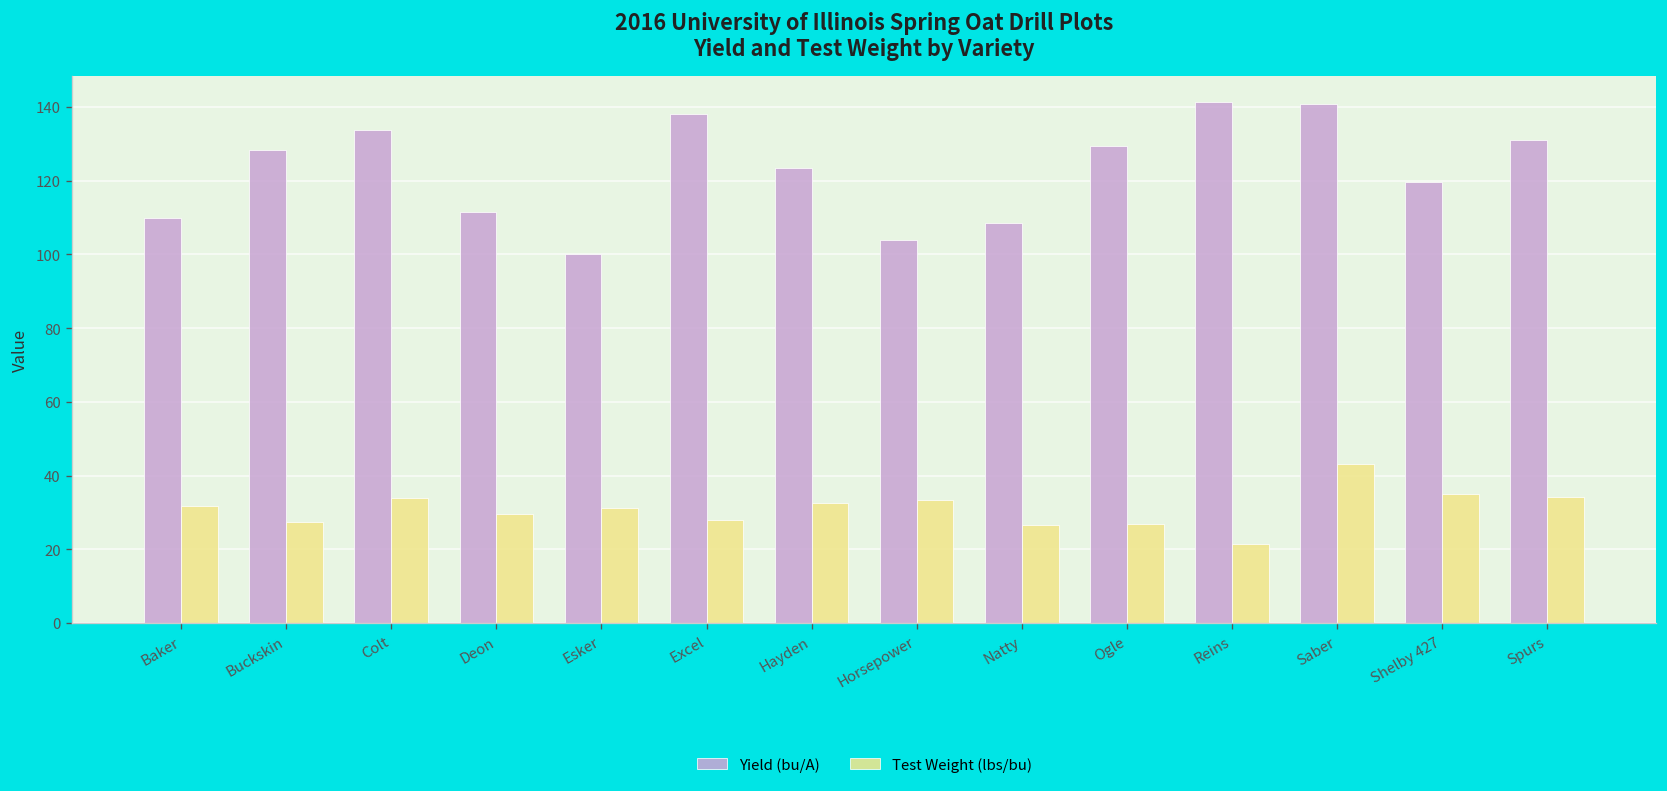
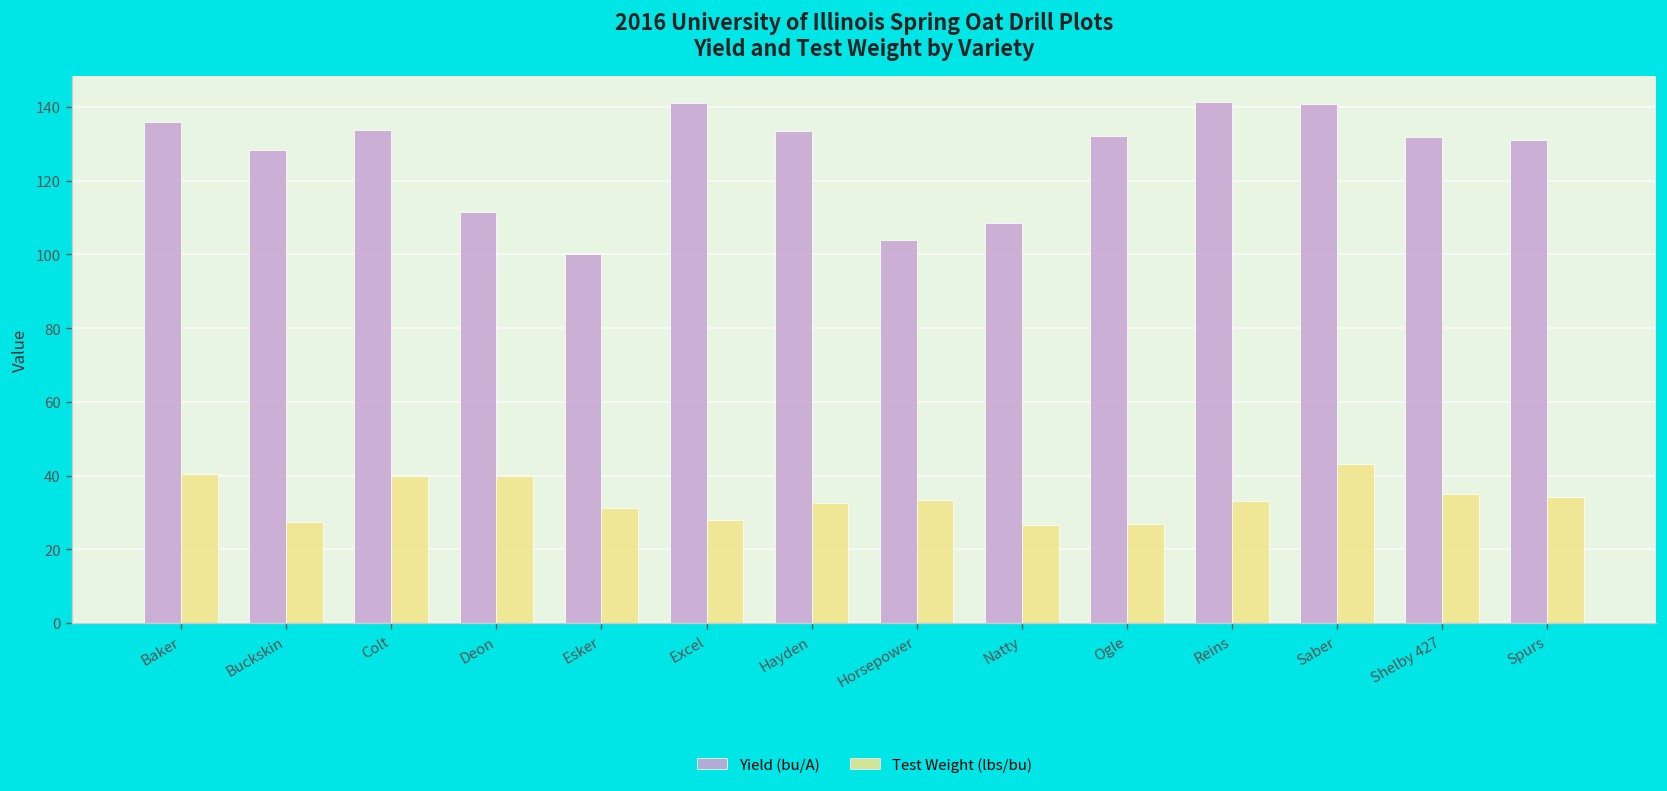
  {
    "Yield (bu/A)": {
-     "Baker": 110,
+     "Baker": 136,
      "Buckskin": 128,
      "Colt": 134,
      "Deon": 112,
      "Esker": 100,
-     "Excel": 138,
-     "Hayden": 123,
+     "Excel": 141,
+     "Hayden": 133,
      "Horsepower": 104,
      "Natty": 108,
-     "Ogle": 130,
+     "Ogle": 132,
      "Reins": 141,
      "Saber": 141,
-     "Shelby 427": 120,
+     "Shelby 427": 132,
      "Spurs": 131
    },
    "Test Weight (lbs/bu)": {
-     "Baker": 32,
+     "Baker": 40,
      "Buckskin": 27,
-     "Colt": 34,
-     "Deon": 30,
+     "Colt": 40,
+     "Deon": 40,
      "Esker": 31,
      "Excel": 28,
      "Hayden": 33,
      "Horsepower": 33,
      "Natty": 27,
      "Ogle": 27,
-     "Reins": 21,
+     "Reins": 33,
      "Saber": 43,
      "Shelby 427": 35,
      "Spurs": 34
    }
  }
